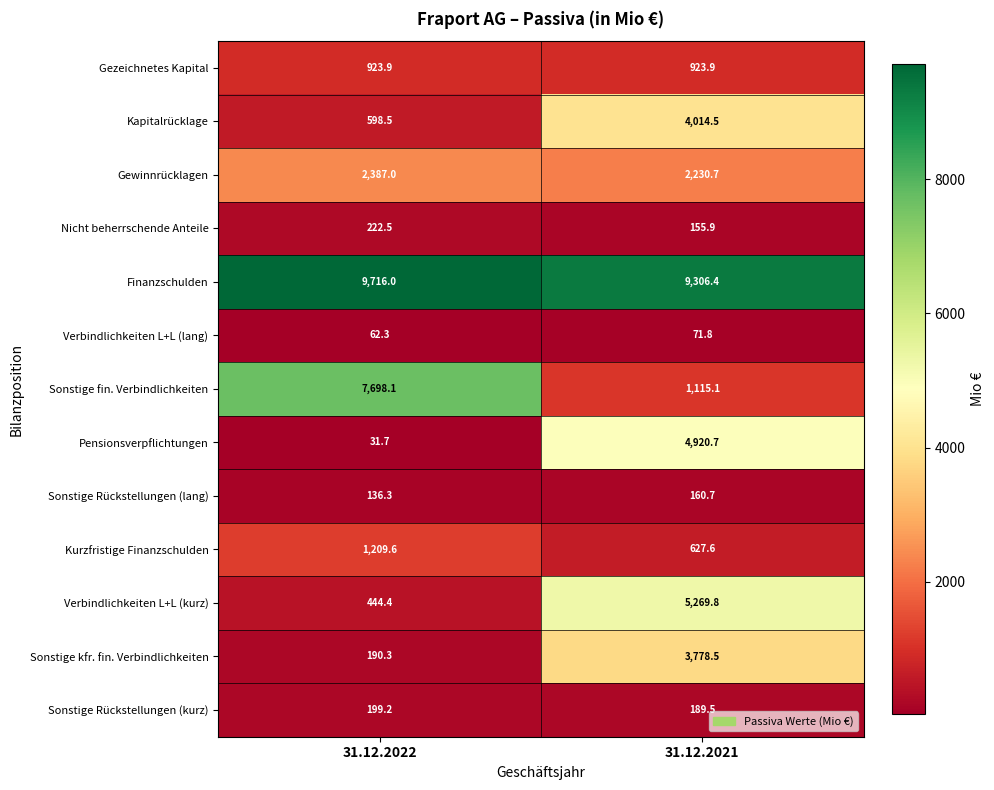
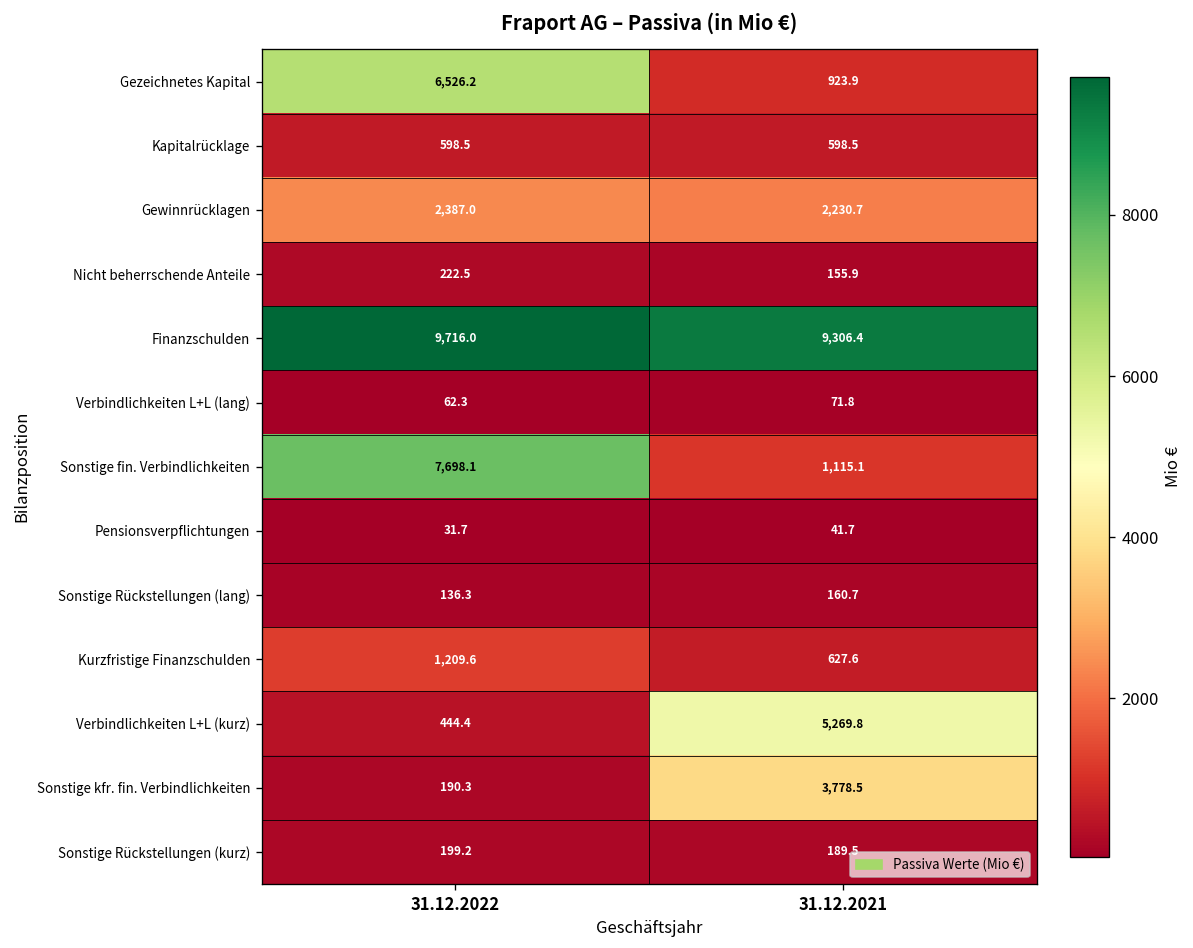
  {
    "Gezeichnetes Kapital": {
-     "31.12.2022": "923.9",
+     "31.12.2022": "6,526.2",
      "31.12.2021": "923.9"
    },
    "Kapitalrücklage": {
      "31.12.2022": "598.5",
-     "31.12.2021": "4,014.5"
+     "31.12.2021": "598.5"
    },
    "Gewinnrücklagen": {
      "31.12.2022": "2,387.0",
      "31.12.2021": "2,230.7"
    },
    "Nicht beherrschende Anteile": {
      "31.12.2022": "222.5",
      "31.12.2021": "155.9"
    },
    "Finanzschulden": {
      "31.12.2022": "9,716.0",
      "31.12.2021": "9,306.4"
    },
    "Verbindlichkeiten L+L (lang)": {
      "31.12.2022": "62.3",
      "31.12.2021": "71.8"
    },
    "Sonstige fin. Verbindlichkeiten": {
      "31.12.2022": "7,698.1",
      "31.12.2021": "1,115.1"
    },
    "Pensionsverpflichtungen": {
      "31.12.2022": "31.7",
-     "31.12.2021": "4,920.7"
+     "31.12.2021": "41.7"
    },
    "Sonstige Rückstellungen (lang)": {
      "31.12.2022": "136.3",
      "31.12.2021": "160.7"
    },
    "Kurzfristige Finanzschulden": {
      "31.12.2022": "1,209.6",
      "31.12.2021": "627.6"
    },
    "Verbindlichkeiten L+L (kurz)": {
      "31.12.2022": "444.4",
      "31.12.2021": "5,269.8"
    },
    "Sonstige kfr. fin. Verbindlichkeiten": {
      "31.12.2022": "190.3",
      "31.12.2021": "3,778.5"
    },
    "Sonstige Rückstellungen (kurz)": {
      "31.12.2022": "199.2"
    }
  }
